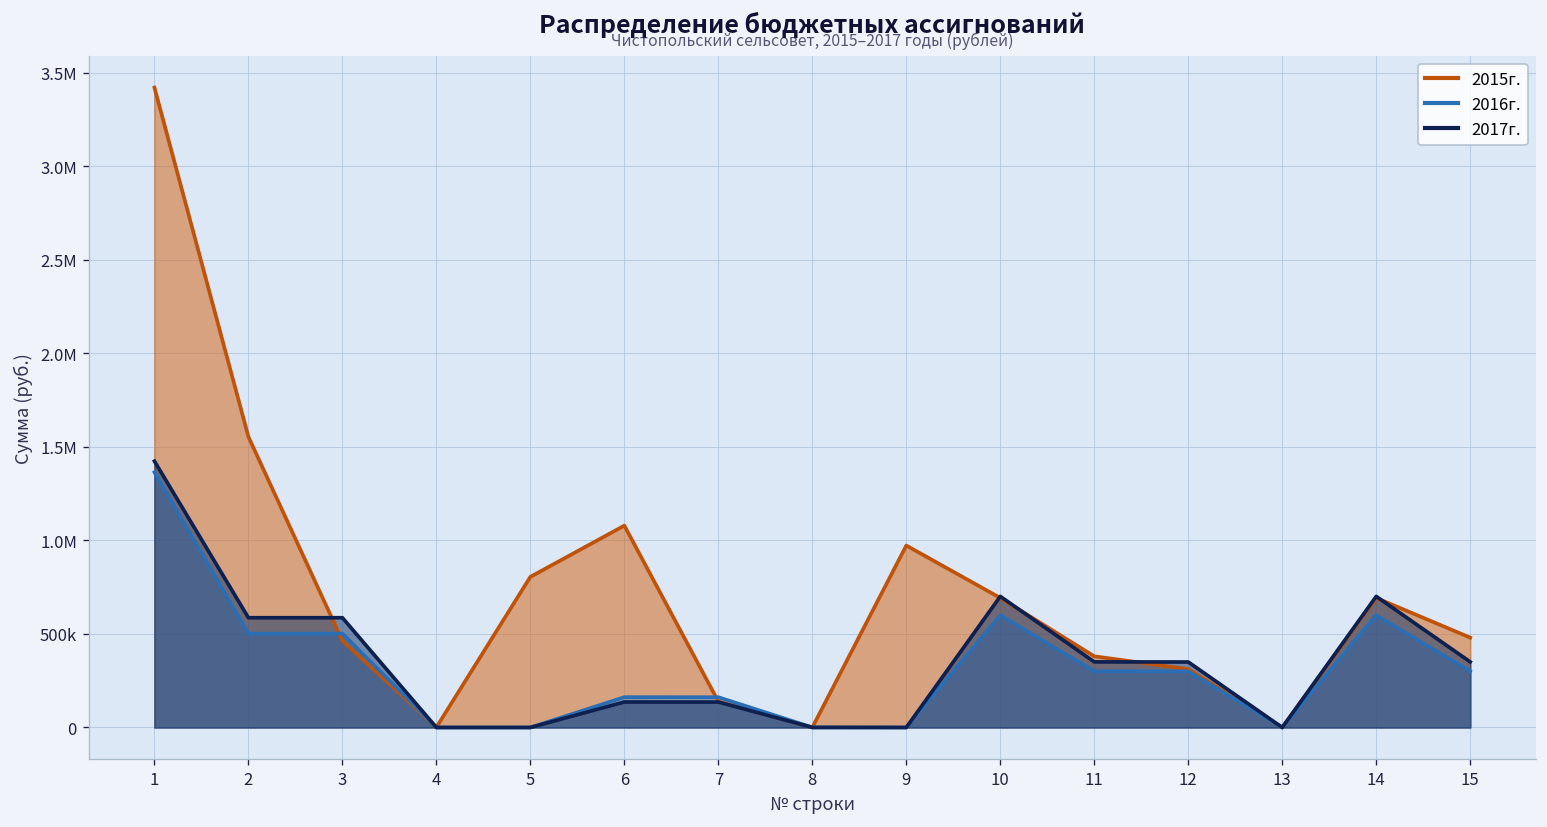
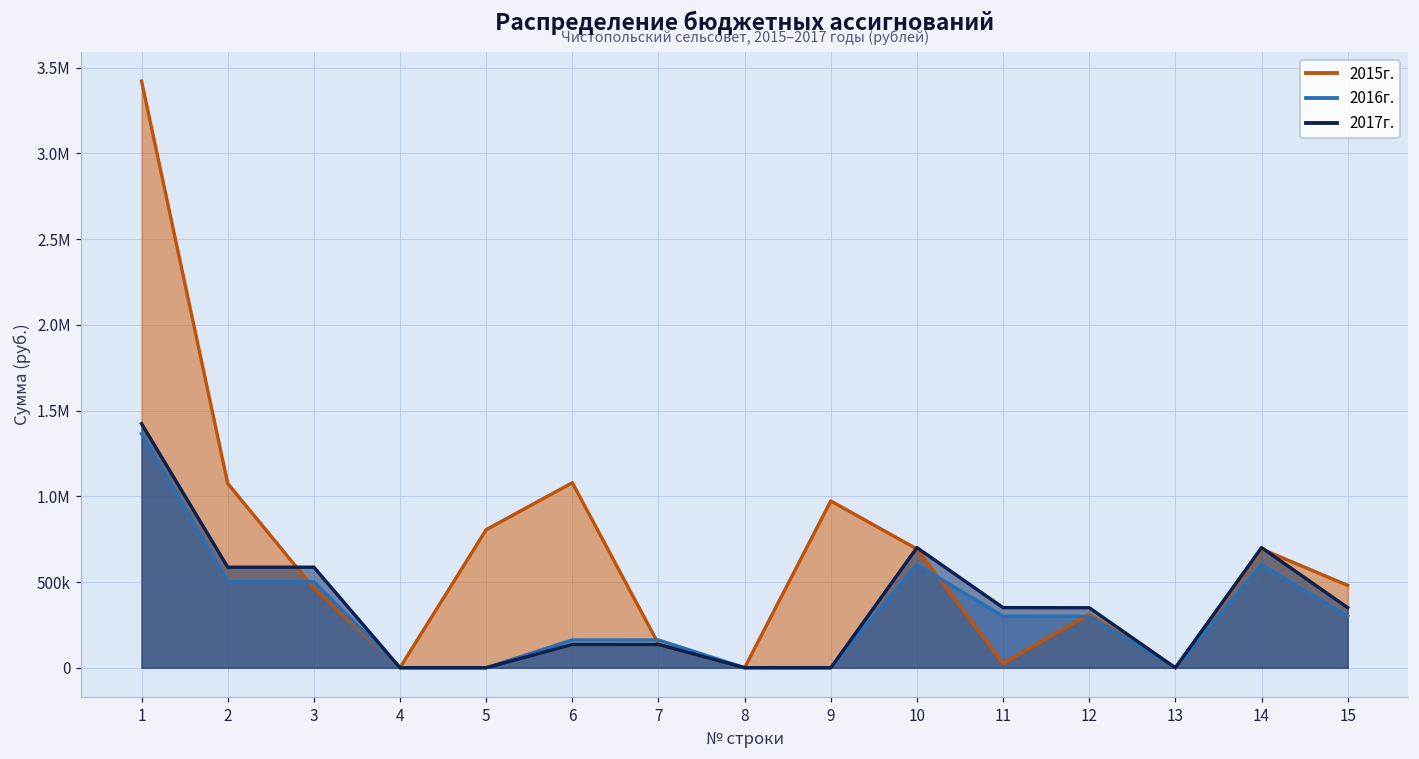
  {
    "2015г.": {
      "1": 3420000,
-     "2": 1550000,
+     "2": 1070000,
      "3": 460000,
      "5": 810000,
      "6": 1080000,
      "9": 970000,
-     "11": 380000,
+     "11": 30000,
      "15": 480000
    }
  }
